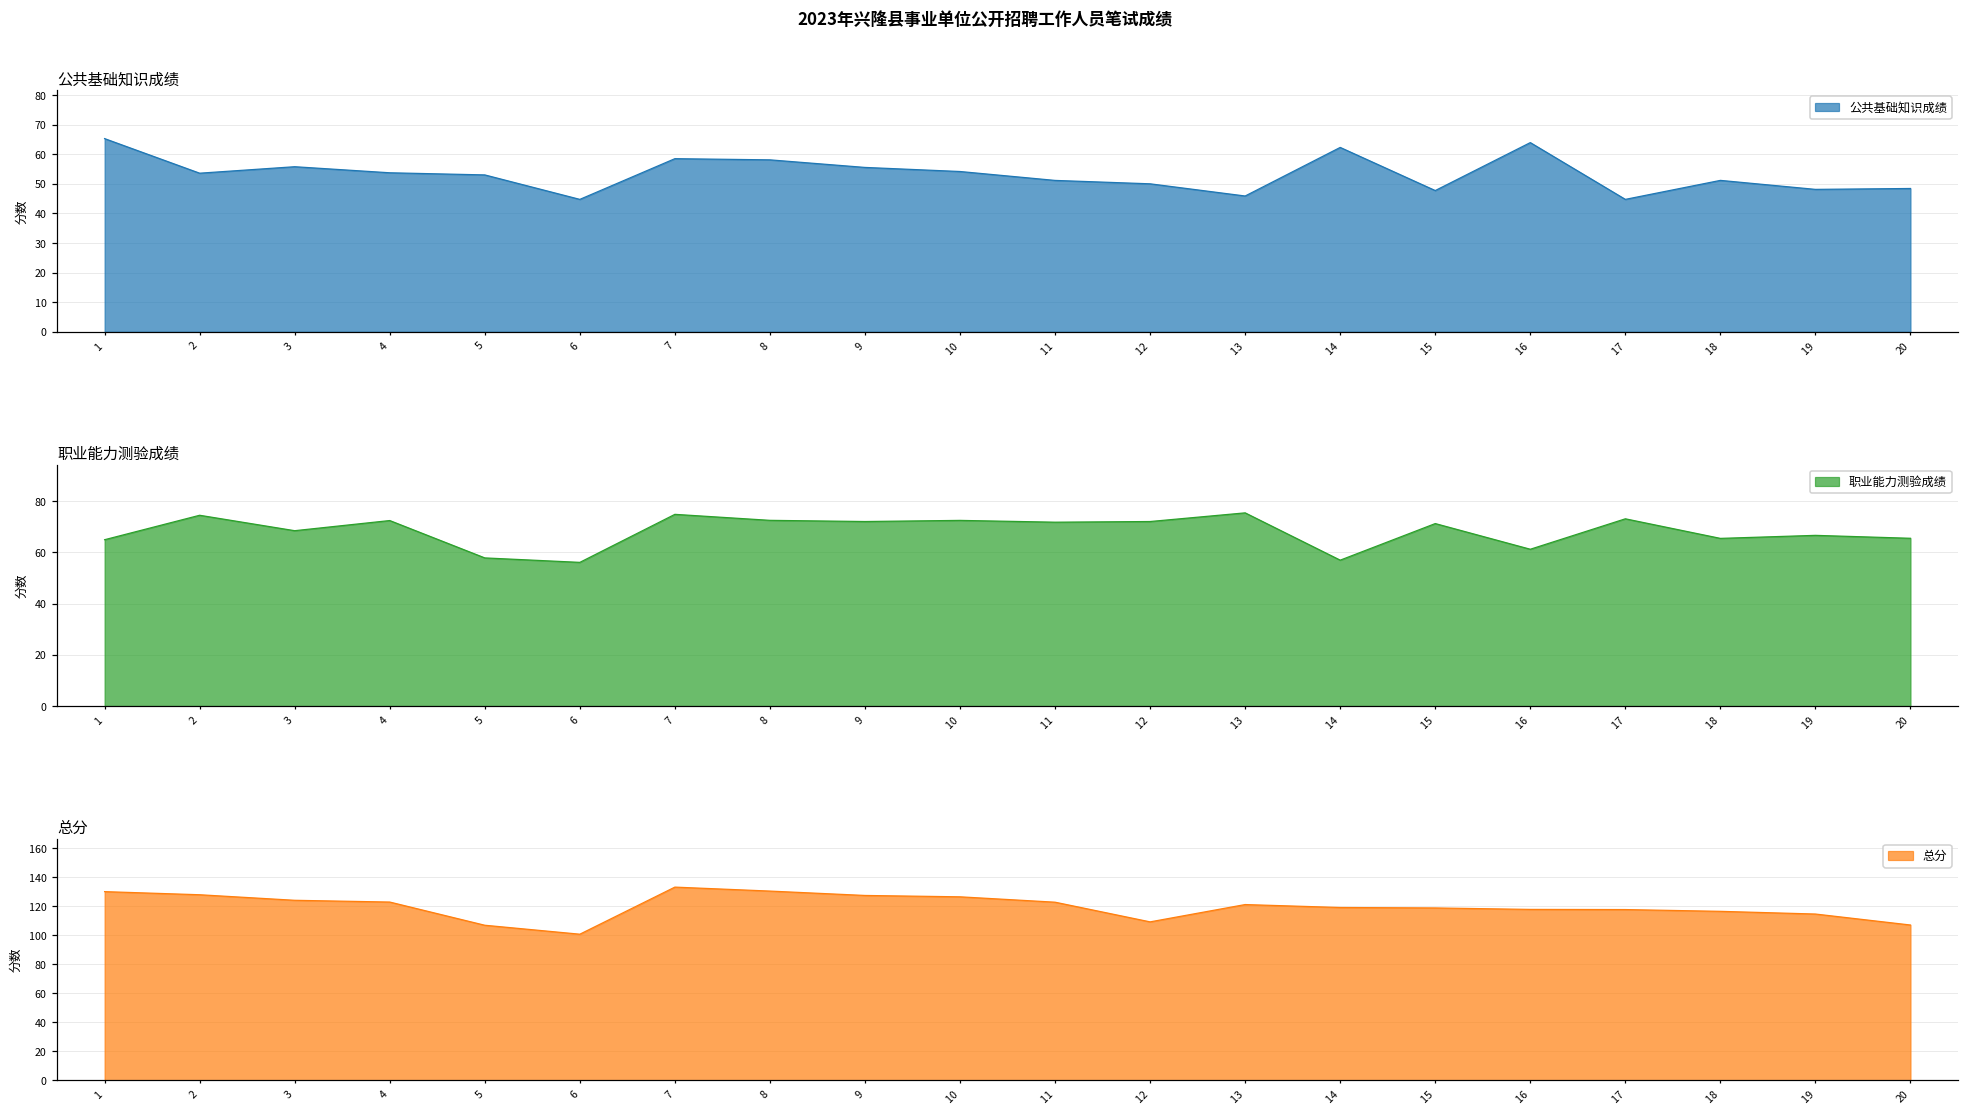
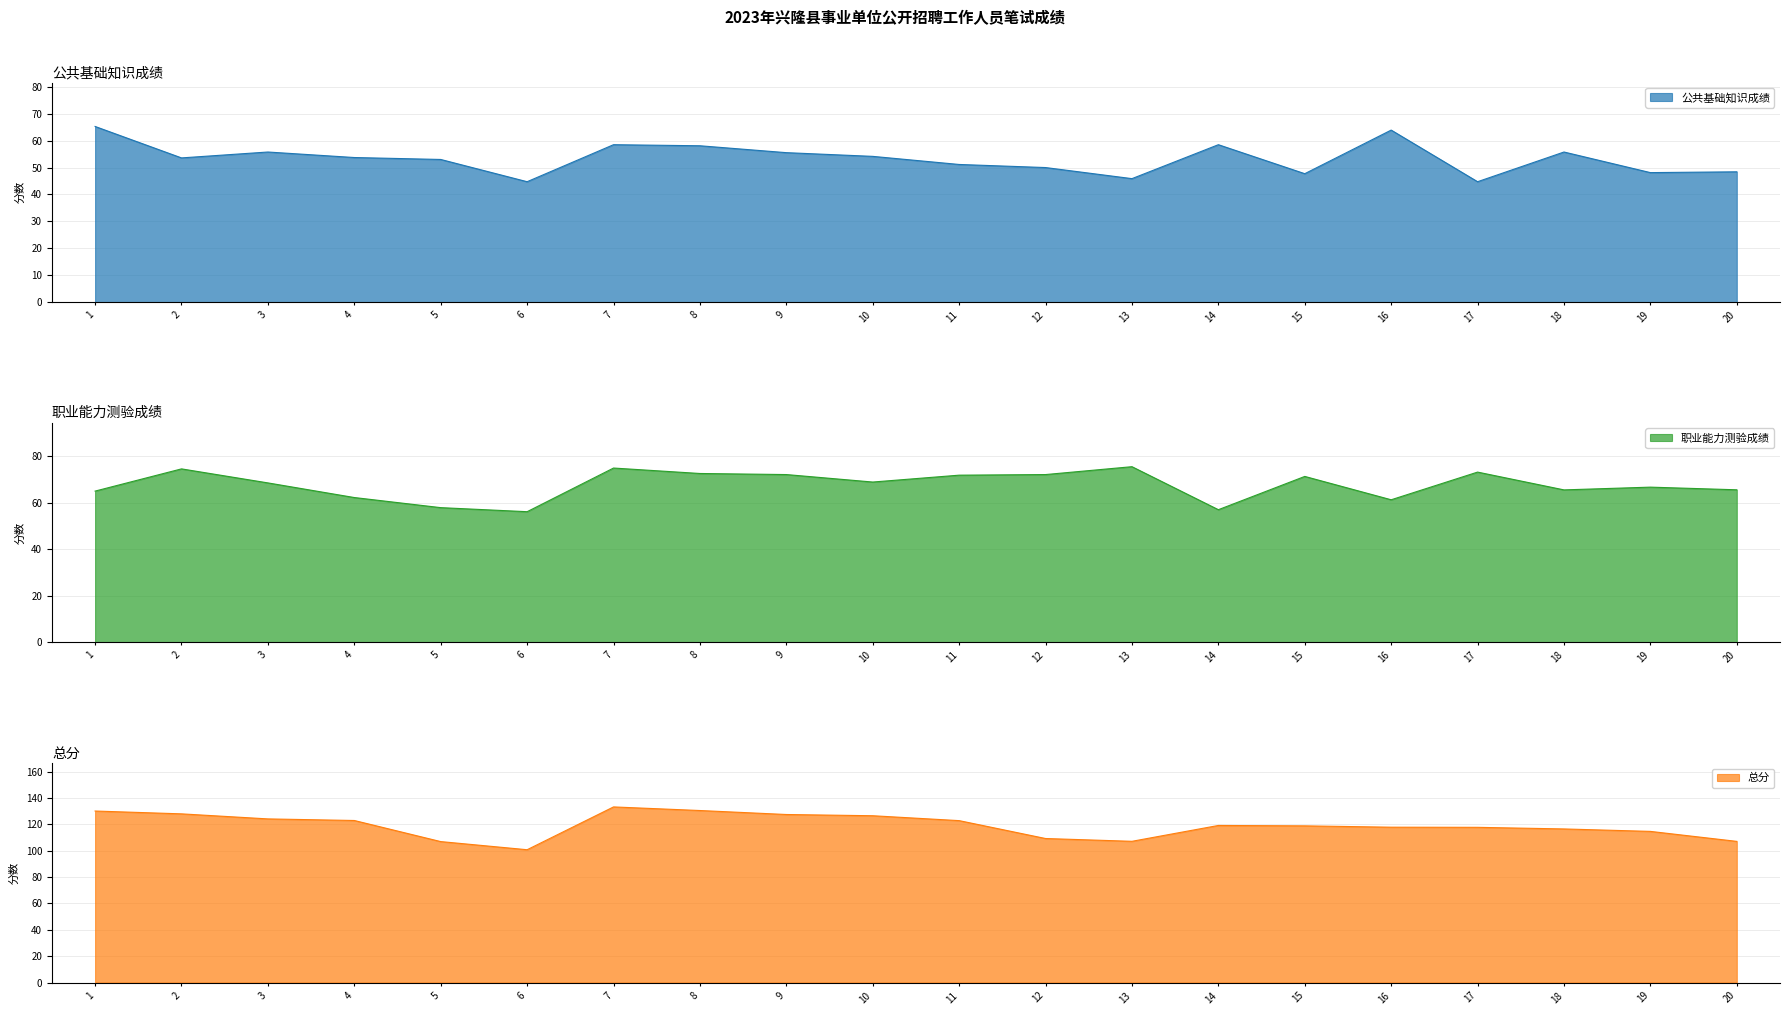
  {
    "公共基础知识成绩": {
      "1": 65,
      "2": 54,
      "3": 56,
      "4": 54,
      "5": 53,
      "6": 45,
      "7": 59,
      "8": 58,
      "9": 56,
      "10": 54,
      "11": 51,
      "12": 50,
      "13": 46,
-     "14": 62,
+     "14": 59,
      "15": 48,
      "16": 64,
      "17": 45,
-     "18": 51,
+     "18": 56,
      "19": 48,
      "20": 48
    },
    "职业能力测验成绩": {
      "1": 65,
      "2": 74,
      "3": 68,
-     "4": 72,
+     "4": 62,
      "5": 58,
      "6": 56,
      "7": 75,
      "8": 72,
      "9": 72,
-     "10": 72,
+     "10": 69,
      "11": 72,
      "12": 72,
      "13": 75,
      "14": 57,
      "15": 71,
      "16": 61,
      "17": 73,
      "18": 65,
      "19": 67,
      "20": 65
    },
    "总分": {
      "1": 130,
      "2": 128,
      "3": 124,
      "4": 123,
      "5": 107,
      "6": 101,
      "7": 133,
      "8": 131,
      "9": 128,
      "10": 127,
      "11": 123,
      "12": 109,
-     "13": 121,
+     "13": 107,
      "14": 119,
      "15": 119,
      "16": 118,
      "17": 118,
      "18": 117,
      "19": 115,
      "20": 107
    }
  }
